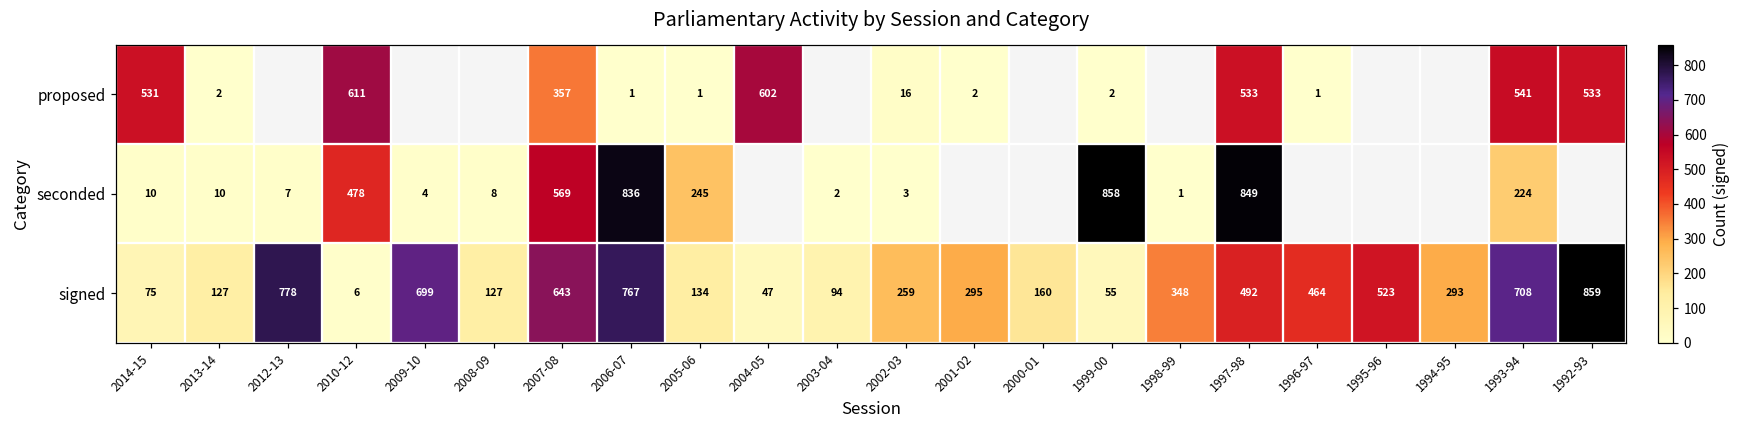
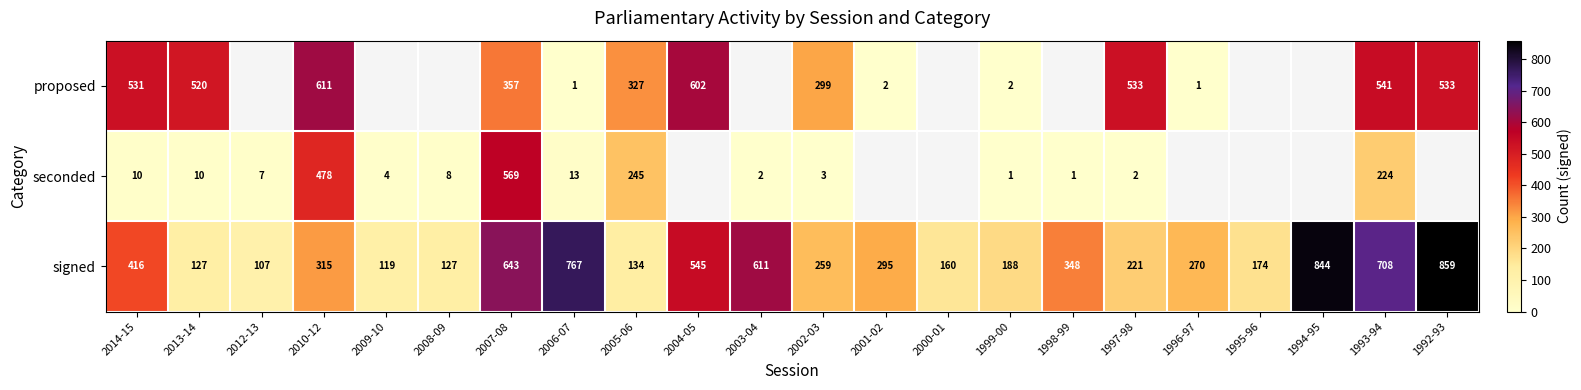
  {
    "proposed": {
      "2014-15": 531,
-     "2013-14": 2,
+     "2013-14": 520,
      "2010-12": 611,
      "2007-08": 357,
      "2006-07": 1,
-     "2005-06": 1,
+     "2005-06": 327,
      "2004-05": 602,
-     "2002-03": 16,
+     "2002-03": 299,
      "2001-02": 2,
      "1999-00": 2,
      "1997-98": 533,
      "1996-97": 1,
      "1993-94": 541,
      "1992-93": 533
    },
    "seconded": {
      "2014-15": 10,
      "2013-14": 10,
      "2012-13": 7,
      "2010-12": 478,
      "2009-10": 4,
      "2008-09": 8,
      "2007-08": 569,
-     "2006-07": 836,
+     "2006-07": 13,
      "2005-06": 245,
      "2003-04": 2,
      "2002-03": 3,
-     "1999-00": 858,
+     "1999-00": 1,
      "1998-99": 1,
-     "1997-98": 849,
+     "1997-98": 2,
      "1993-94": 224
    },
    "signed": {
-     "2014-15": 75,
+     "2014-15": 416,
      "2013-14": 127,
-     "2012-13": 778,
-     "2010-12": 6,
-     "2009-10": 699,
+     "2012-13": 107,
+     "2010-12": 315,
+     "2009-10": 119,
      "2008-09": 127,
      "2007-08": 643,
      "2006-07": 767,
      "2005-06": 134,
-     "2004-05": 47,
-     "2003-04": 94,
+     "2004-05": 545,
+     "2003-04": 611,
      "2002-03": 259,
      "2001-02": 295,
      "2000-01": 160,
-     "1999-00": 55,
+     "1999-00": 188,
      "1998-99": 348,
-     "1997-98": 492,
-     "1996-97": 464,
-     "1995-96": 523,
-     "1994-95": 293,
+     "1997-98": 221,
+     "1996-97": 270,
+     "1995-96": 174,
+     "1994-95": 844,
      "1993-94": 708,
      "1992-93": 859
    }
  }
